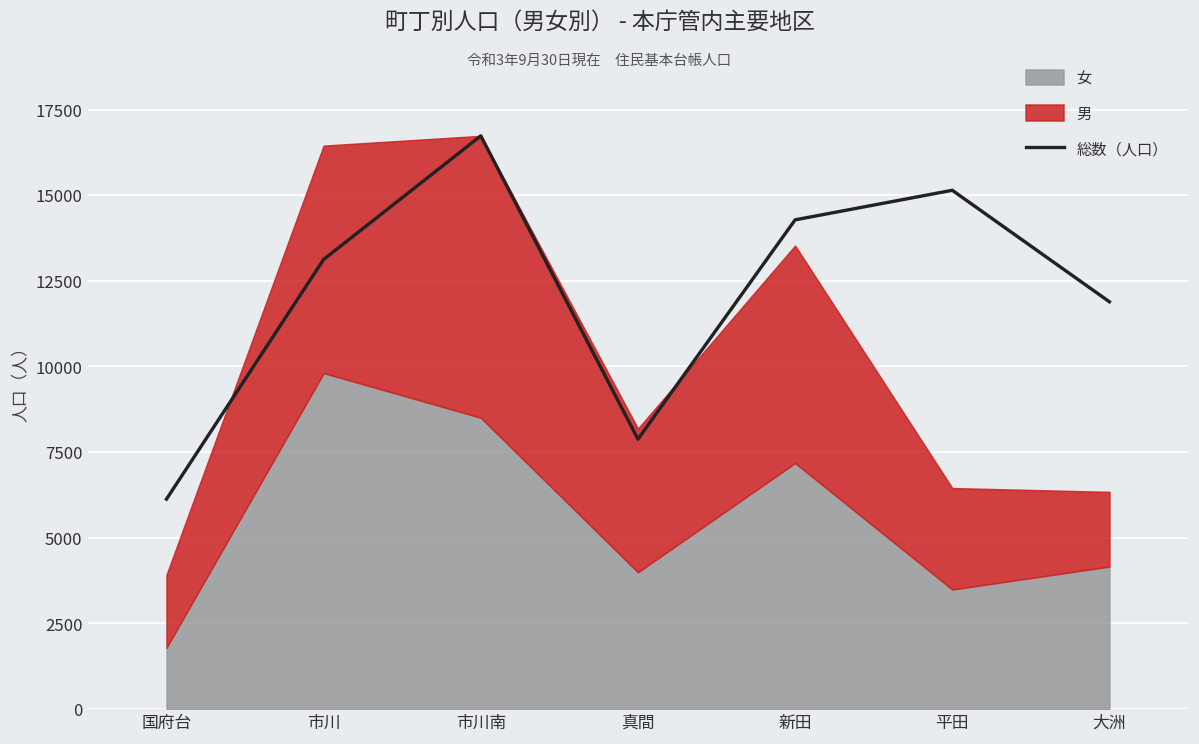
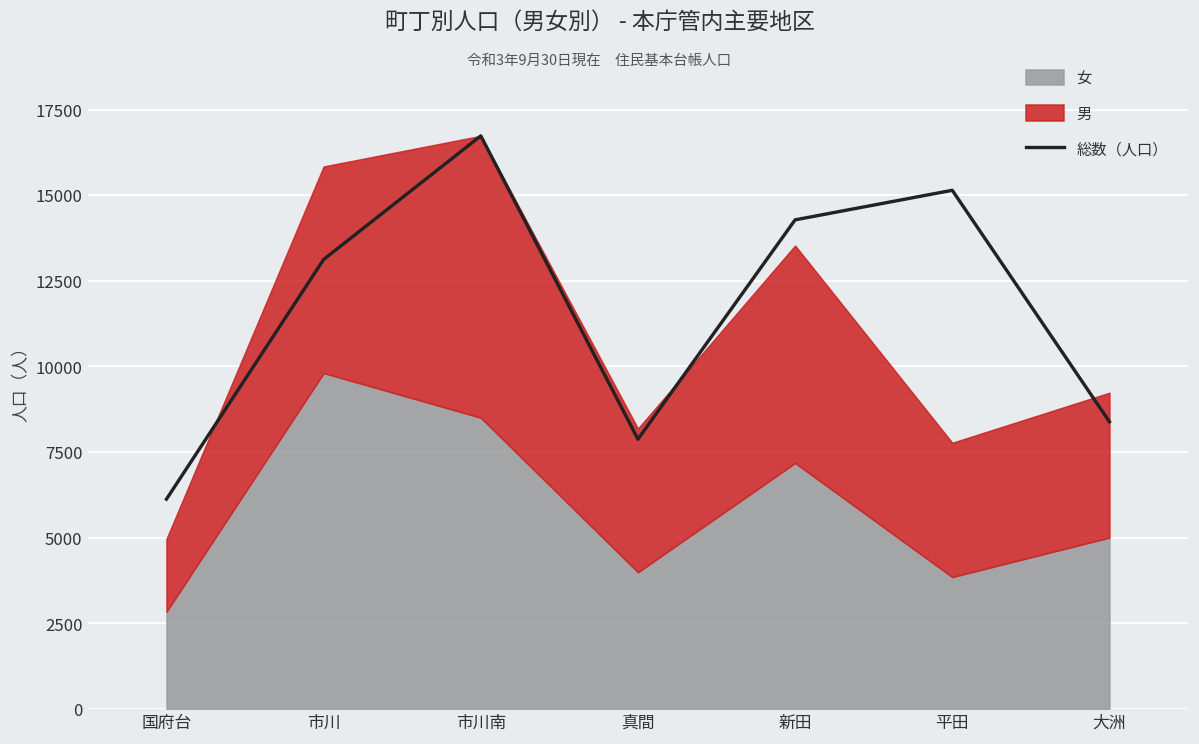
  {
    "女": {
-     "国府台": 1800,
+     "国府台": 2800,
      "市川": 9800,
      "市川南": 8500,
      "真間": 4000,
      "新田": 7200,
-     "平田": 3500,
-     "大洲": 4200
+     "平田": 3900,
+     "大洲": 5000
    },
    "総数（人口）": {
      "国府台": 6100,
      "市川": 13100,
      "真間": 7900,
      "新田": 14300,
      "平田": 15100,
-     "大洲": 11900
+     "大洲": 8400
    },
    "男": {
      "国府台": 2100,
-     "市川": 6600,
+     "市川": 6000,
      "真間": 4200,
      "新田": 6300,
-     "平田": 3000,
-     "大洲": 2200
+     "平田": 3900,
+     "大洲": 4200
    }
  }
